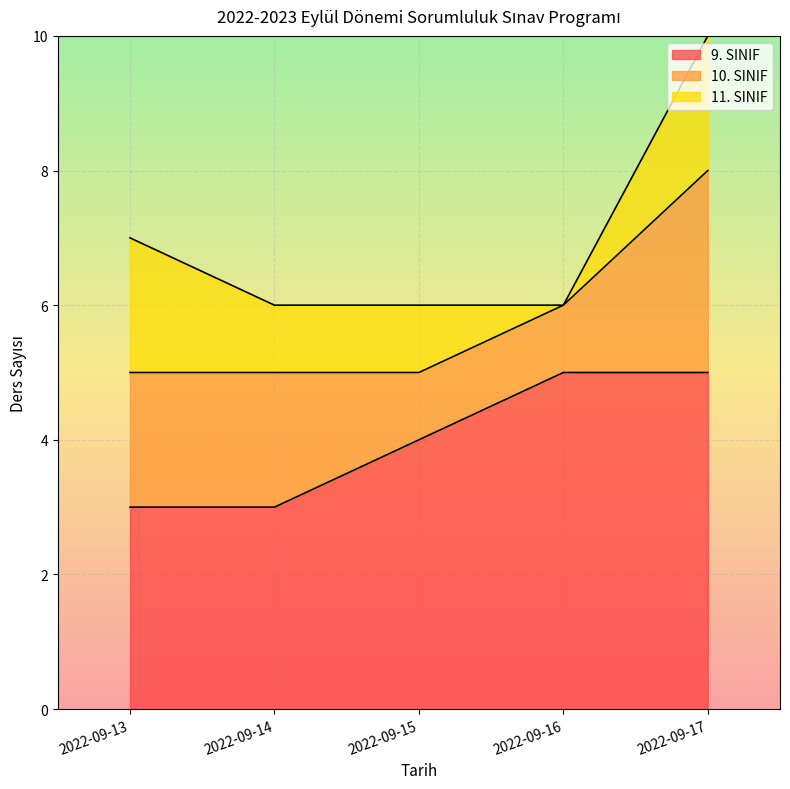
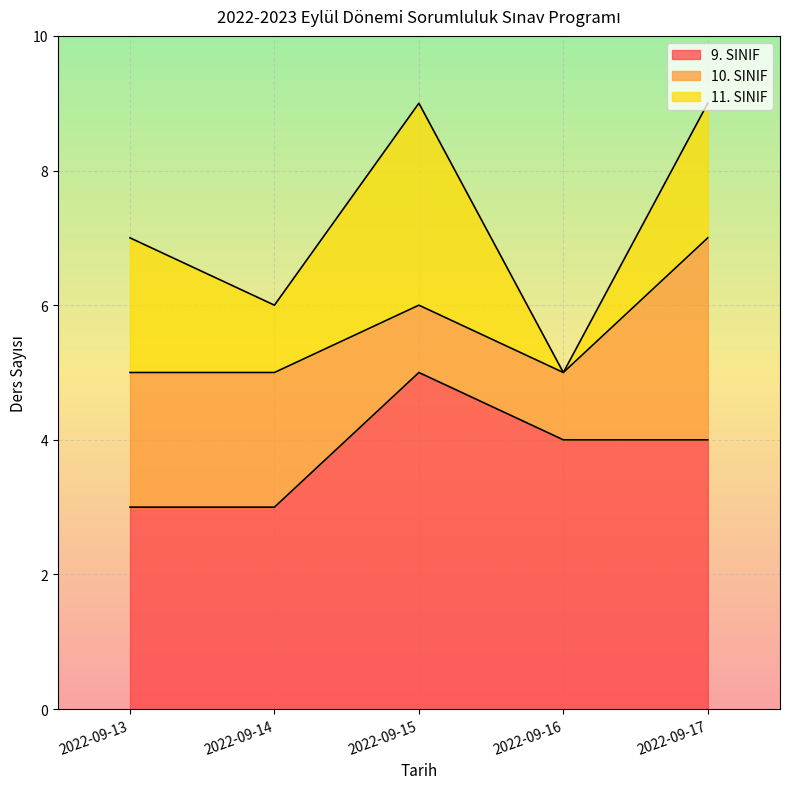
  {
    "9. SINIF": {
      "2022-09-13": 3,
      "2022-09-14": 3,
-     "2022-09-15": 4,
-     "2022-09-16": 5,
-     "2022-09-17": 5
+     "2022-09-15": 5,
+     "2022-09-16": 4,
+     "2022-09-17": 4
    },
    "10. SINIF": {
      "2022-09-13": 2,
      "2022-09-14": 2,
      "2022-09-15": 1,
      "2022-09-17": 3
    },
    "11. SINIF": {
      "2022-09-13": 2,
      "2022-09-14": 1,
-     "2022-09-15": 1
+     "2022-09-15": 3
    }
  }
